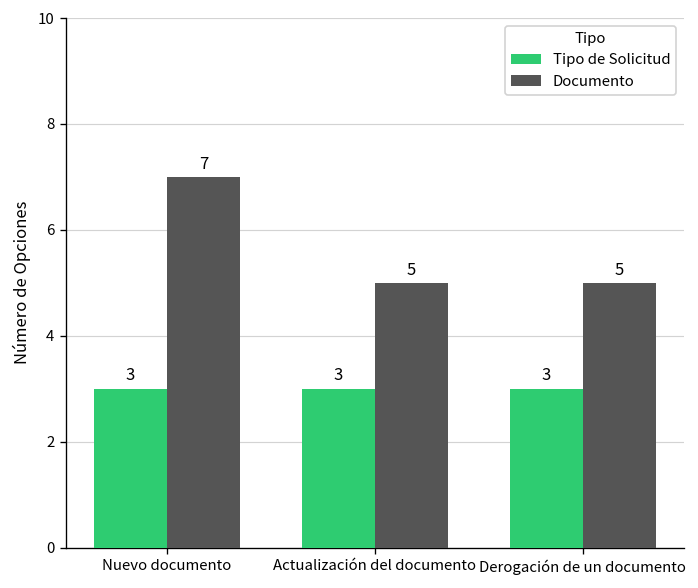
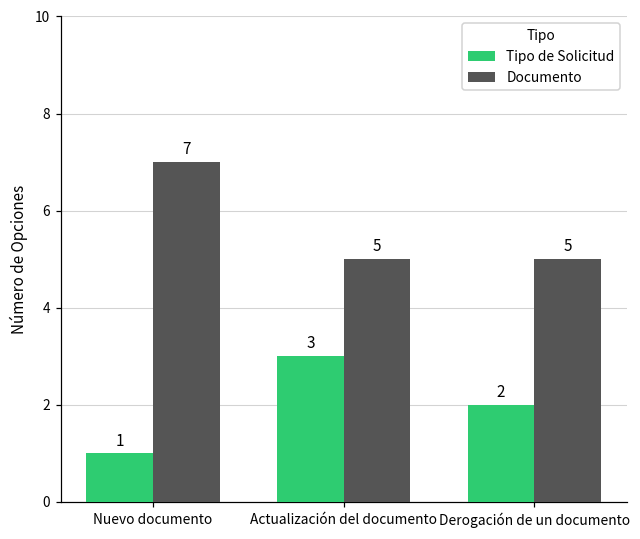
  {
    "Tipo de Solicitud": {
-     "Nuevo documento": 3,
+     "Nuevo documento": 1,
      "Actualización del documento": 3,
-     "Derogación de un documento": 3
+     "Derogación de un documento": 2
    },
    "Documento": {
      "Nuevo documento": 7,
      "Actualización del documento": 5,
      "Derogación de un documento": 5
    }
  }
